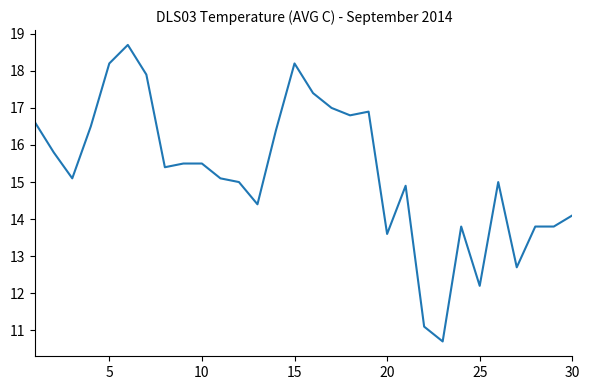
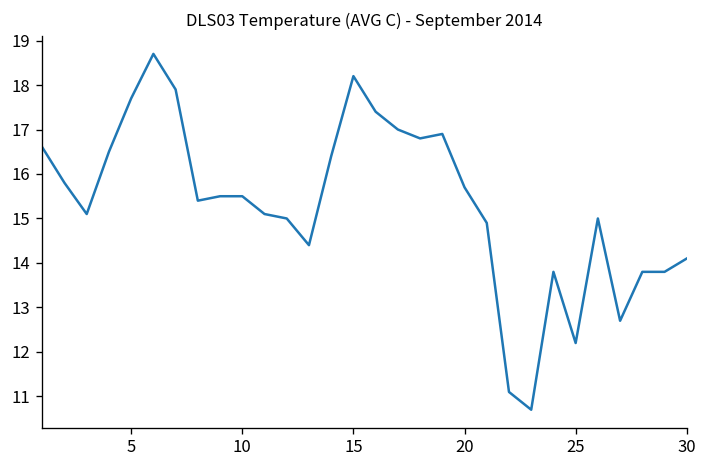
  {
-   "5": 18.2,
+   "5": 17.7,
    "10": 15.5,
    "15": 18.2,
-   "20": 13.6,
+   "20": 15.7,
    "25": 12.2,
    "30": 14.1
  }
